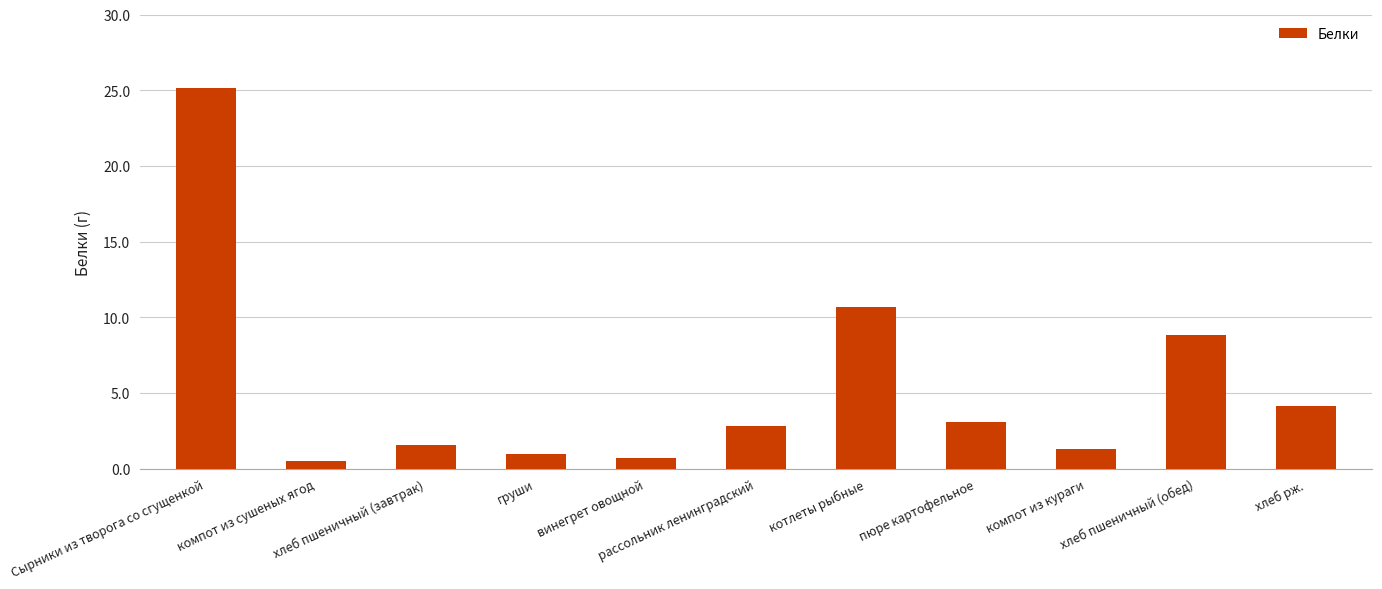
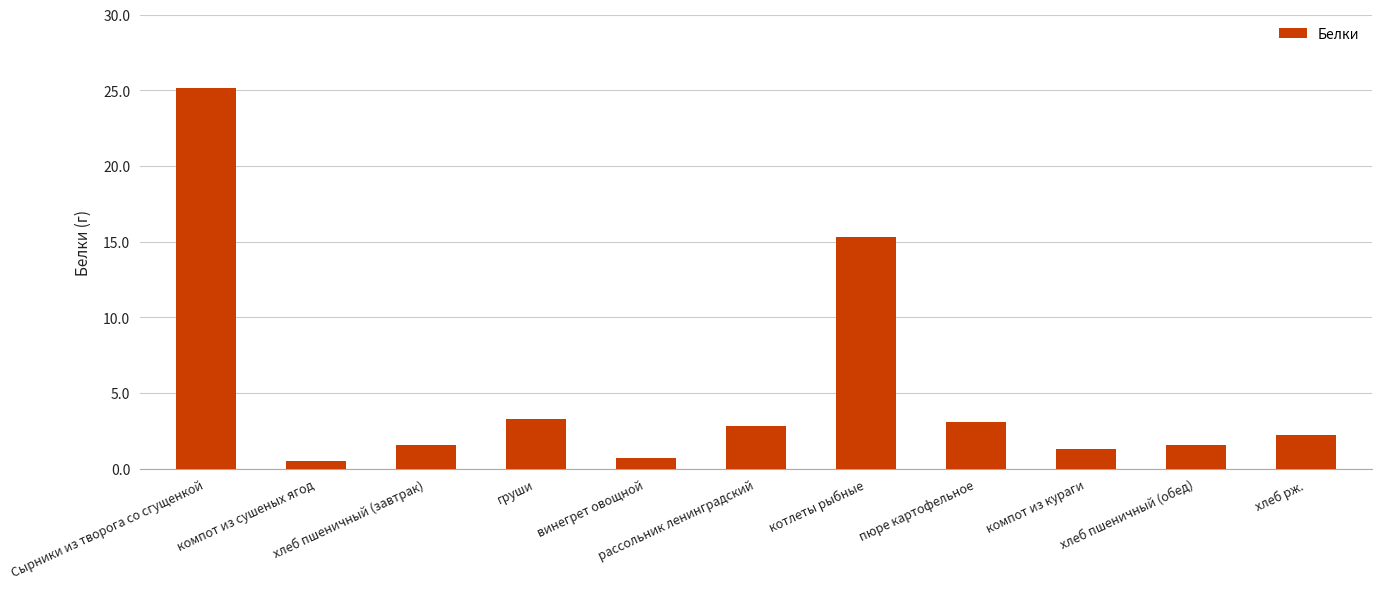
  {
    "Сырники из творога со сгущенкой": 25.1,
    "компот из сушеных ягод": 0.5,
    "хлеб пшеничный (завтрак)": 1.6,
-   "груши": 1.0,
+   "груши": 3.3,
    "винегрет овощной": 0.7,
    "рассольник ленинградский": 2.8,
-   "котлеты рыбные": 10.7,
+   "котлеты рыбные": 15.3,
    "пюре картофельное": 3.1,
    "компот из кураги": 1.3,
-   "хлеб пшеничный (обед)": 8.9,
-   "хлеб рж.": 4.1
+   "хлеб пшеничный (обед)": 1.6,
+   "хлеб рж.": 2.2
  }
